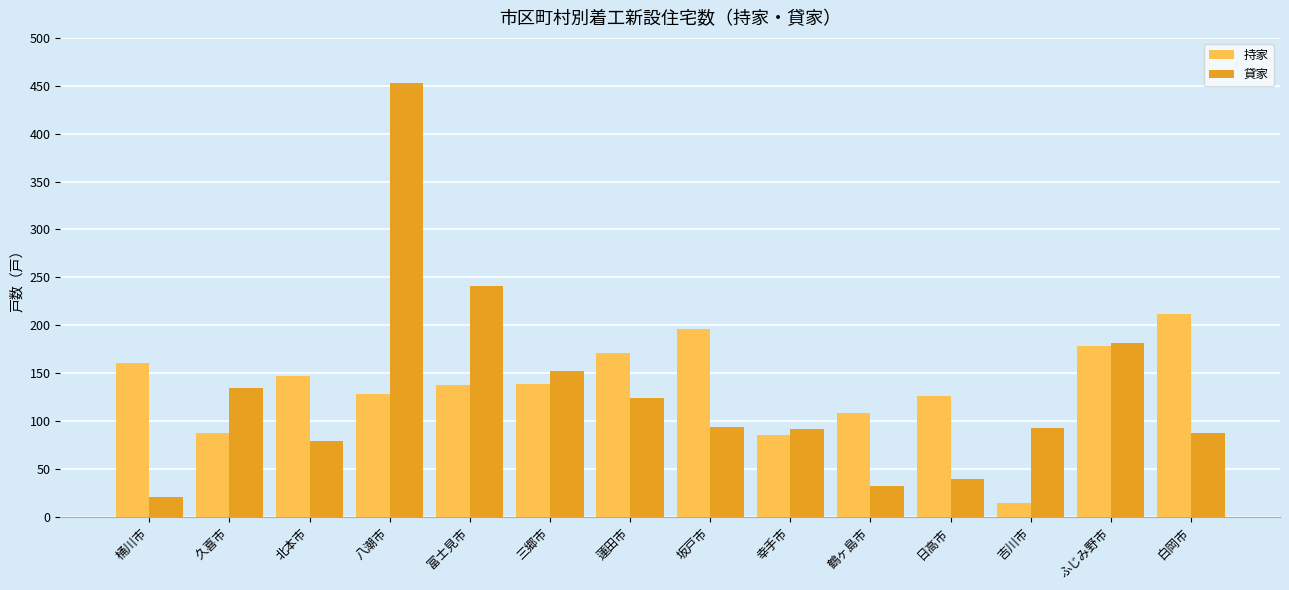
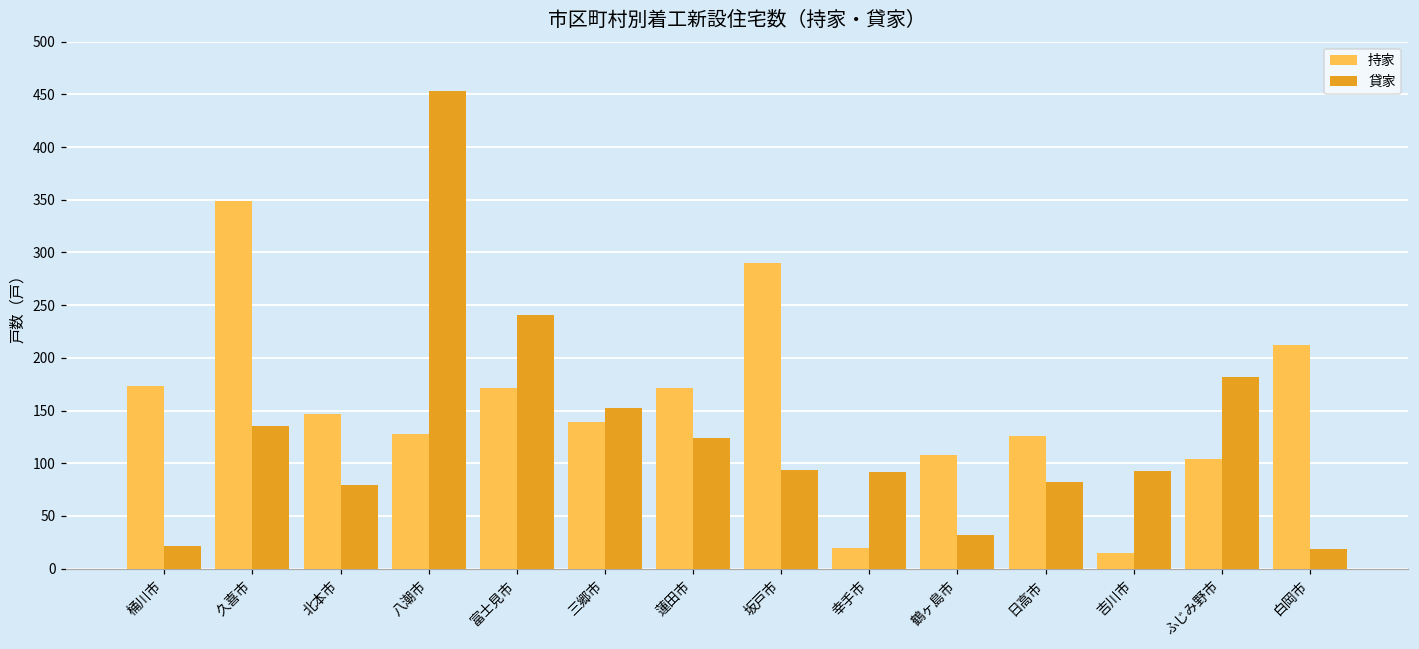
  {
    "持家": {
-     "桶川市": 160,
-     "久喜市": 90,
+     "桶川市": 170,
+     "久喜市": 350,
      "北本市": 150,
      "八潮市": 130,
-     "富士見市": 140,
+     "富士見市": 170,
      "三郷市": 140,
      "蓮田市": 170,
-     "坂戸市": 200,
-     "幸手市": 90,
+     "坂戸市": 290,
+     "幸手市": 20,
      "鶴ヶ島市": 110,
      "日高市": 130,
      "吉川市": 20,
-     "ふじみ野市": 180,
+     "ふじみ野市": 100,
      "白岡市": 210
    },
    "貸家": {
      "桶川市": 20,
      "久喜市": 140,
      "北本市": 80,
      "八潮市": 450,
      "富士見市": 240,
      "三郷市": 150,
      "蓮田市": 120,
      "坂戸市": 90,
      "幸手市": 90,
      "鶴ヶ島市": 30,
-     "日高市": 40,
+     "日高市": 80,
      "吉川市": 90,
      "ふじみ野市": 180,
-     "白岡市": 90
+     "白岡市": 20
    }
  }
